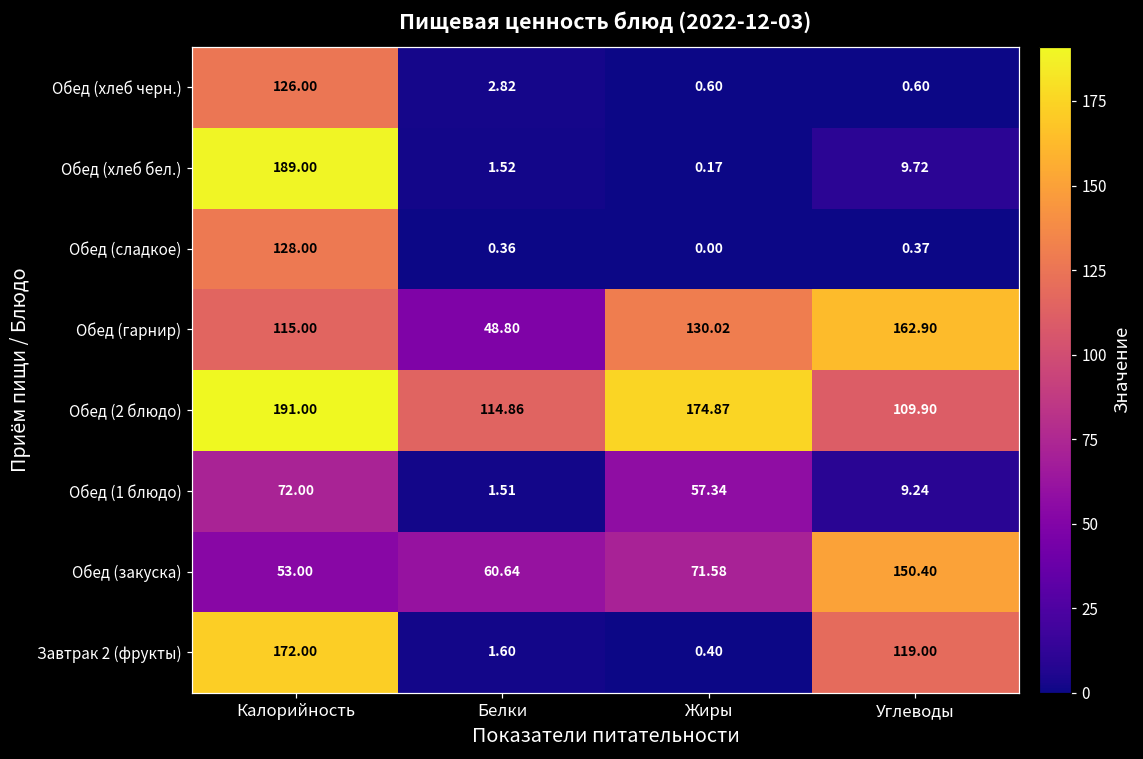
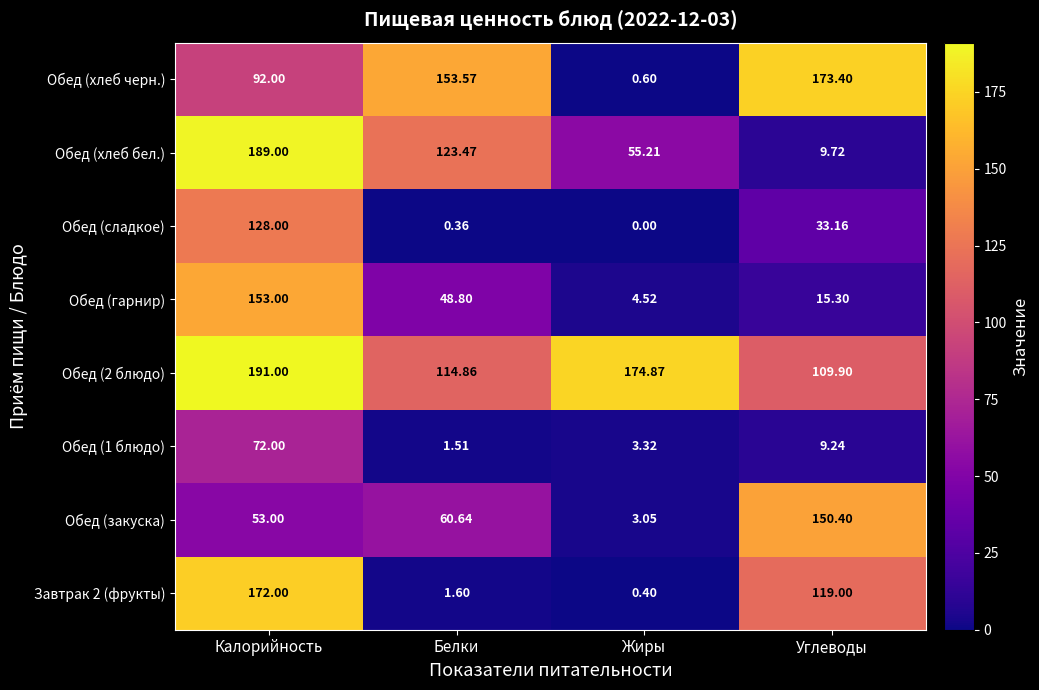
  {
    "Обед (хлеб черн.)": {
-     "Калорийность": 126.00,
-     "Белки": 2.82,
+     "Калорийность": 92.00,
+     "Белки": 153.57,
      "Жиры": 0.60,
-     "Углеводы": 0.60
+     "Углеводы": 173.40
    },
    "Обед (хлеб бел.)": {
      "Калорийность": 189.00,
-     "Белки": 1.52,
-     "Жиры": 0.17,
+     "Белки": 123.47,
+     "Жиры": 55.21,
      "Углеводы": 9.72
    },
    "Обед (сладкое)": {
      "Калорийность": 128.00,
      "Белки": 0.36,
      "Жиры": 0.00,
-     "Углеводы": 0.37
+     "Углеводы": 33.16
    },
    "Обед (гарнир)": {
-     "Калорийность": 115.00,
+     "Калорийность": 153.00,
      "Белки": 48.80,
-     "Жиры": 130.02,
-     "Углеводы": 162.90
+     "Жиры": 4.52,
+     "Углеводы": 15.30
    },
    "Обед (2 блюдо)": {
      "Калорийность": 191.00,
      "Белки": 114.86,
      "Жиры": 174.87,
      "Углеводы": 109.90
    },
    "Обед (1 блюдо)": {
      "Калорийность": 72.00,
      "Белки": 1.51,
-     "Жиры": 57.34,
+     "Жиры": 3.32,
      "Углеводы": 9.24
    },
    "Обед (закуска)": {
      "Калорийность": 53.00,
      "Белки": 60.64,
-     "Жиры": 71.58,
+     "Жиры": 3.05,
      "Углеводы": 150.40
    },
    "Завтрак 2 (фрукты)": {
      "Калорийность": 172.00,
      "Белки": 1.60,
      "Жиры": 0.40,
      "Углеводы": 119.00
    }
  }
